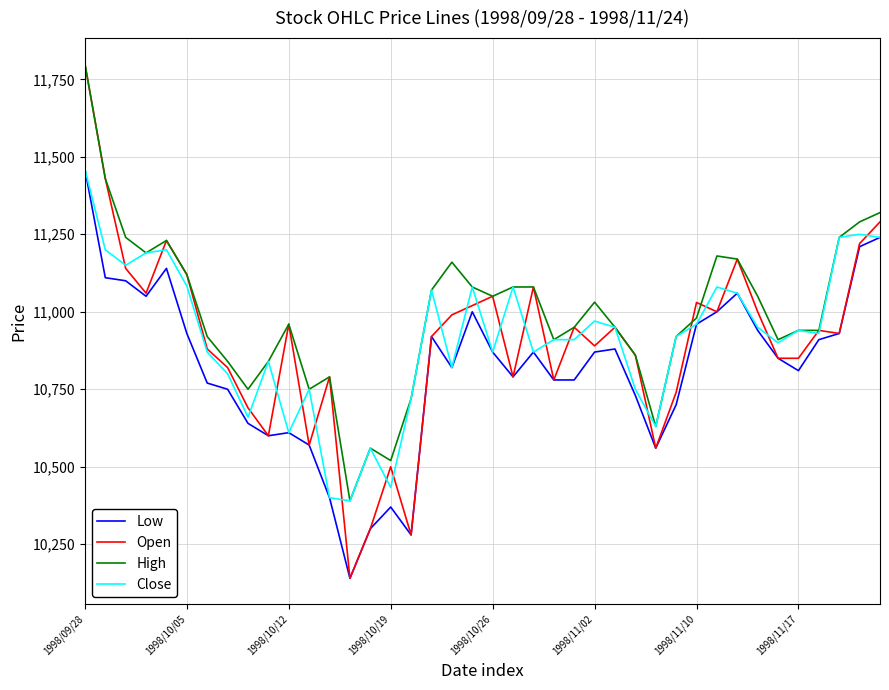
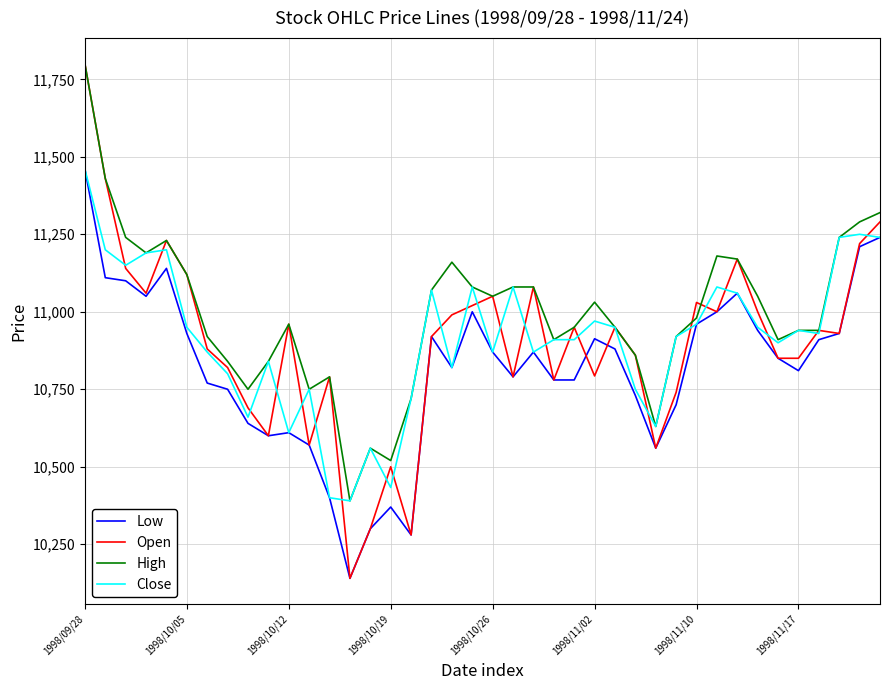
  {
    "Low": {
      "1998/10/05": "10,930",
      "1998/10/19": "10,370",
-     "1998/11/02": "10,870",
+     "1998/11/02": "10,910",
      "1998/11/17": "10,810"
    },
    "Open": {
      "1998/10/19": "10,500",
-     "1998/11/02": "10,890",
+     "1998/11/02": "10,790",
      "1998/11/10": "11,030",
      "1998/11/17": "10,850"
    },
    "High": {
      "1998/10/19": "10,520",
      "1998/11/02": "11,030",
      "1998/11/10": "10,980"
    },
    "Close": {
-     "1998/10/05": "11,080",
+     "1998/10/05": "10,950",
      "1998/10/19": "10,430",
      "1998/11/02": "10,970"
    }
  }
